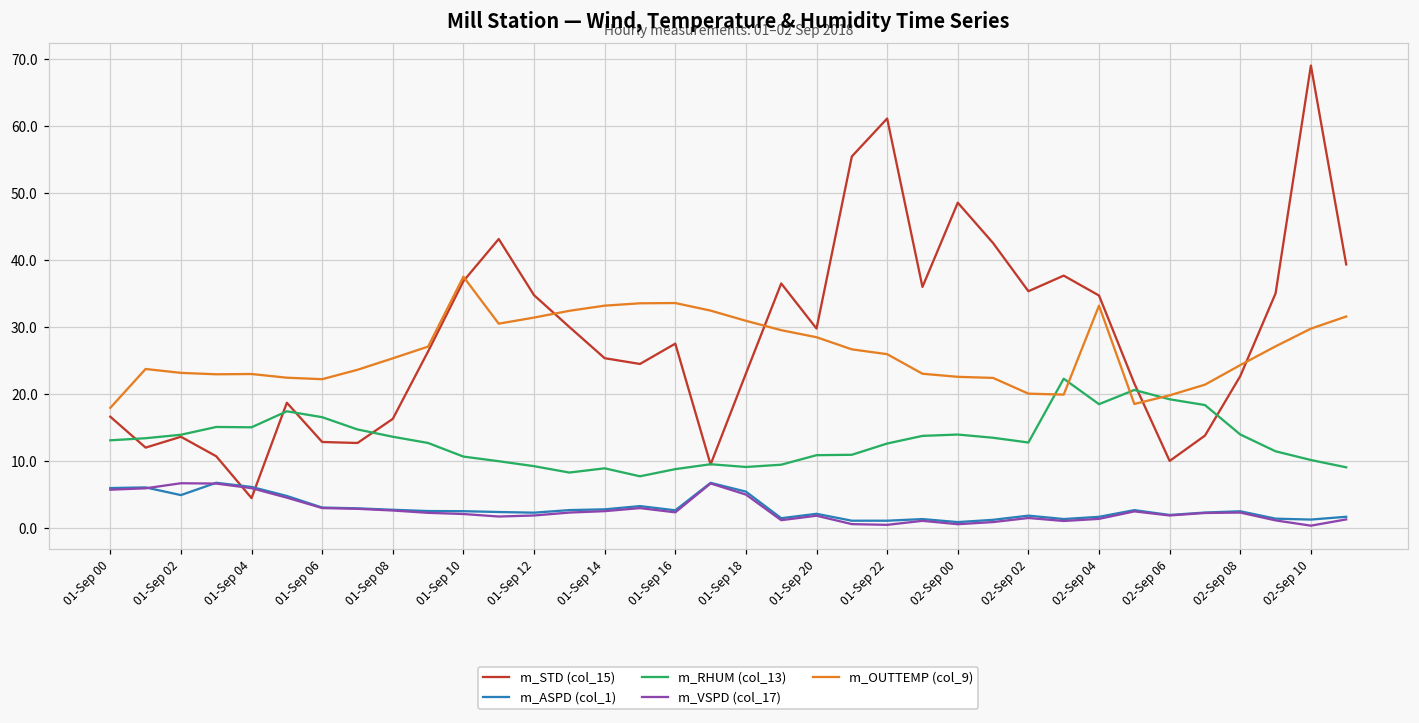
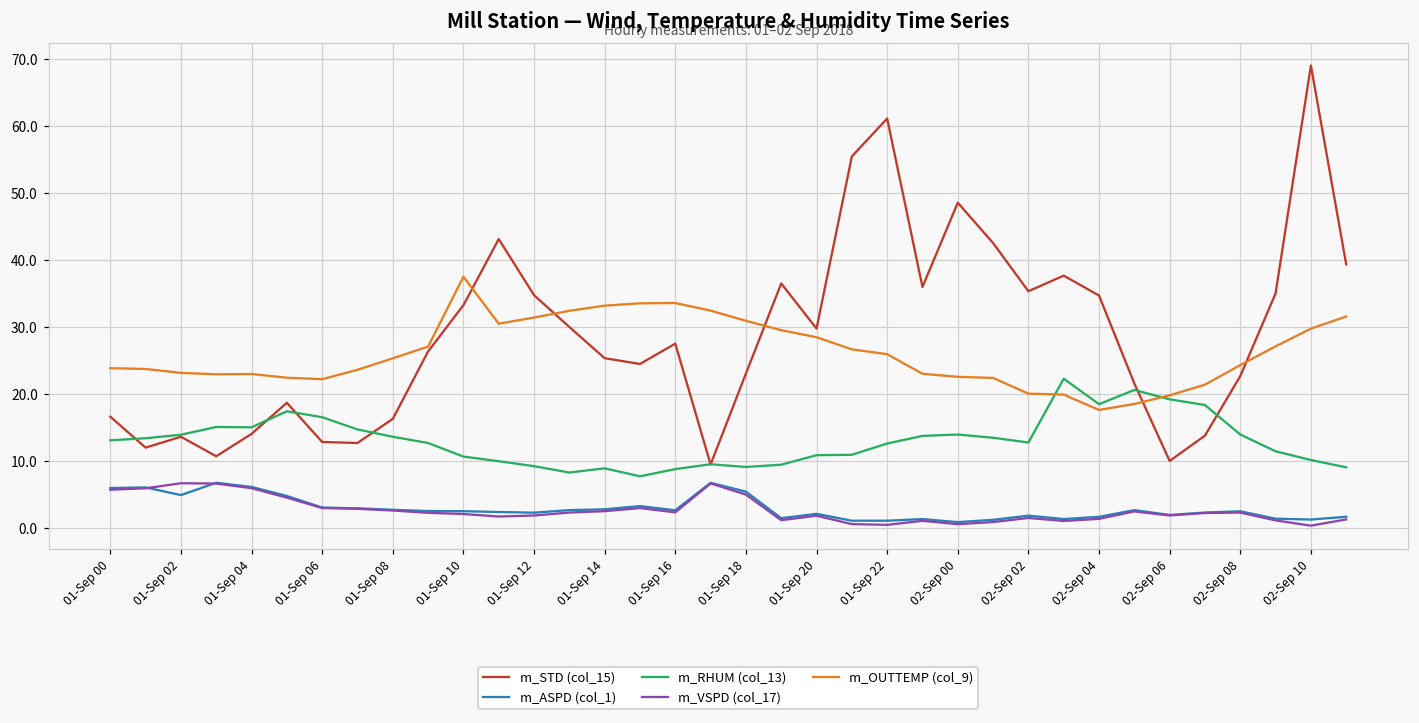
  {
    "m_STD (col_15)": {
      "01-Sep 00": 17,
-     "01-Sep 04": 4,
+     "01-Sep 04": 14,
      "01-Sep 06": 13,
      "01-Sep 08": 16,
-     "01-Sep 10": 37,
+     "01-Sep 10": 33,
      "01-Sep 12": 35,
      "01-Sep 14": 25,
      "01-Sep 16": 28,
      "01-Sep 18": 23,
      "01-Sep 20": 30,
      "01-Sep 22": 61,
      "02-Sep 00": 49,
      "02-Sep 02": 35,
      "02-Sep 04": 35,
      "02-Sep 06": 10,
      "02-Sep 08": 23,
      "02-Sep 10": 69
    },
    "m_ASPD (col_1)": {
      "01-Sep 02": 5,
      "01-Sep 10": 3,
      "01-Sep 18": 5,
      "01-Sep 22": 1,
      "02-Sep 10": 1
    },
    "m_RHUM (col_13)": {
      "01-Sep 00": 13,
      "01-Sep 04": 15,
      "01-Sep 06": 17,
      "01-Sep 08": 14,
      "01-Sep 10": 11,
      "01-Sep 12": 9,
      "01-Sep 14": 9,
      "01-Sep 16": 9,
      "01-Sep 18": 9,
      "01-Sep 20": 11,
      "01-Sep 22": 13,
      "02-Sep 00": 14,
      "02-Sep 02": 13,
      "02-Sep 04": 18,
      "02-Sep 06": 19,
      "02-Sep 08": 14,
      "02-Sep 10": 10
    },
    "m_VSPD (col_17)": {
      "01-Sep 02": 7,
      "01-Sep 10": 2,
      "01-Sep 18": 5,
      "01-Sep 22": 0,
      "02-Sep 10": 0
    },
    "m_OUTTEMP (col_9)": {
-     "01-Sep 00": 18,
+     "01-Sep 00": 24,
      "01-Sep 02": 23,
      "01-Sep 04": 23,
      "01-Sep 06": 22,
      "01-Sep 08": 25,
      "01-Sep 10": 37,
      "01-Sep 12": 31,
      "01-Sep 14": 33,
      "01-Sep 16": 34,
      "01-Sep 18": 31,
      "01-Sep 20": 28,
      "01-Sep 22": 26,
      "02-Sep 00": 23,
      "02-Sep 02": 20,
-     "02-Sep 04": 33,
+     "02-Sep 04": 18,
      "02-Sep 06": 20,
      "02-Sep 08": 24,
      "02-Sep 10": 30
    }
  }
